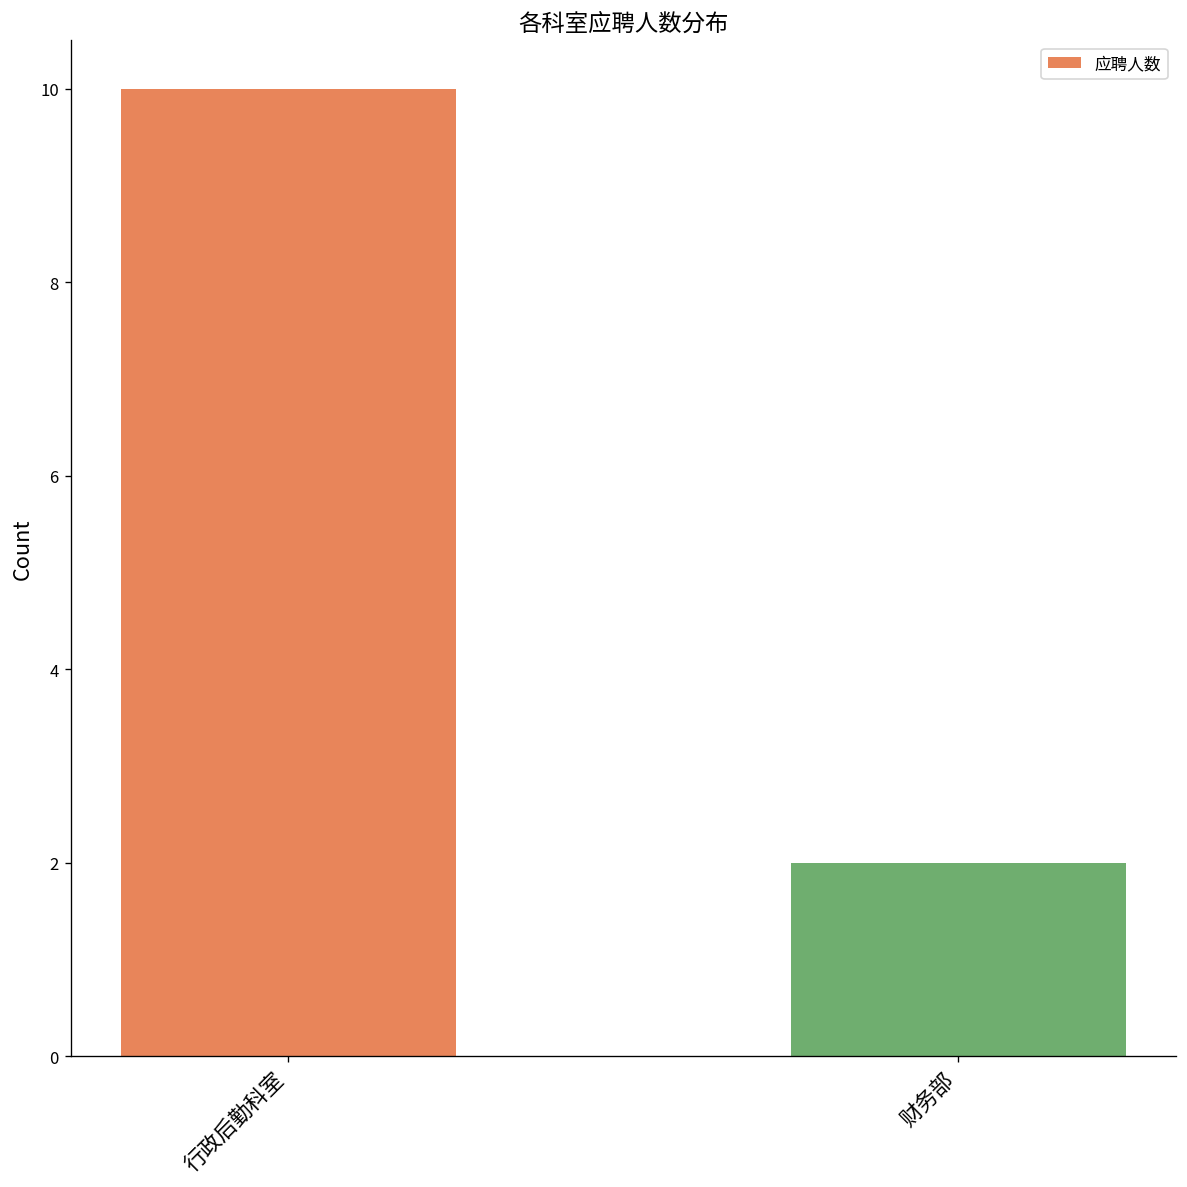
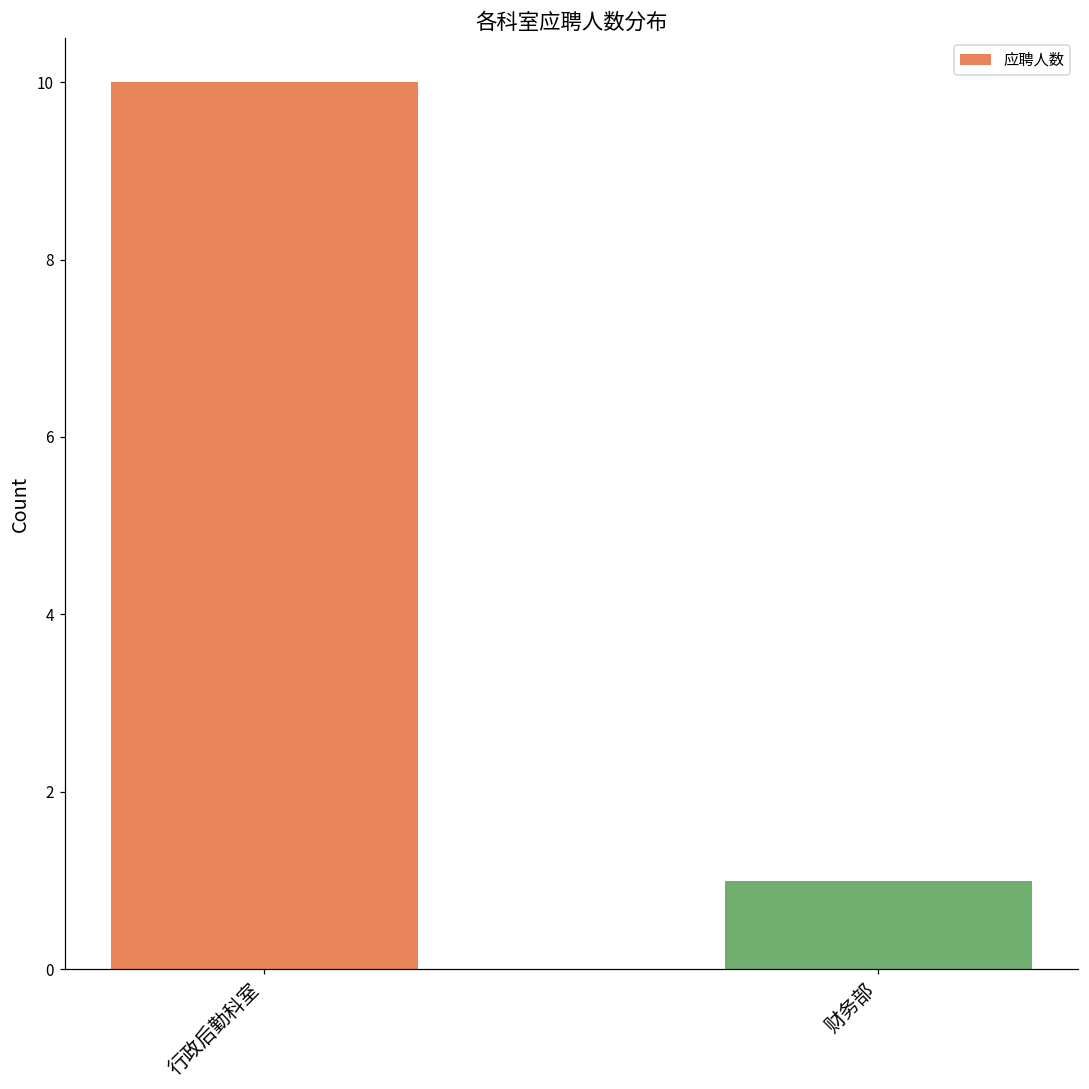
  {
    "行政后勤科室": 10,
-   "财务部": 2
+   "财务部": 1
  }
